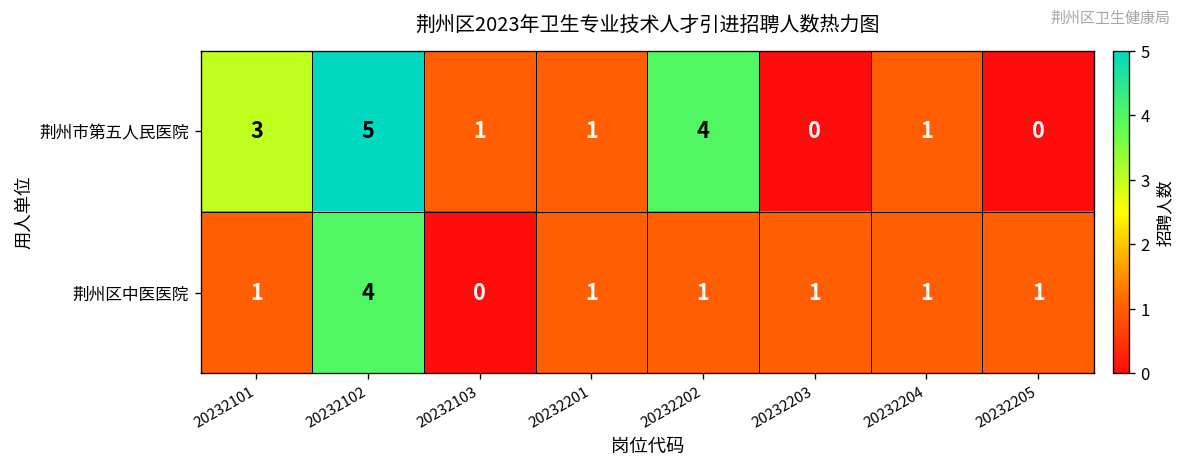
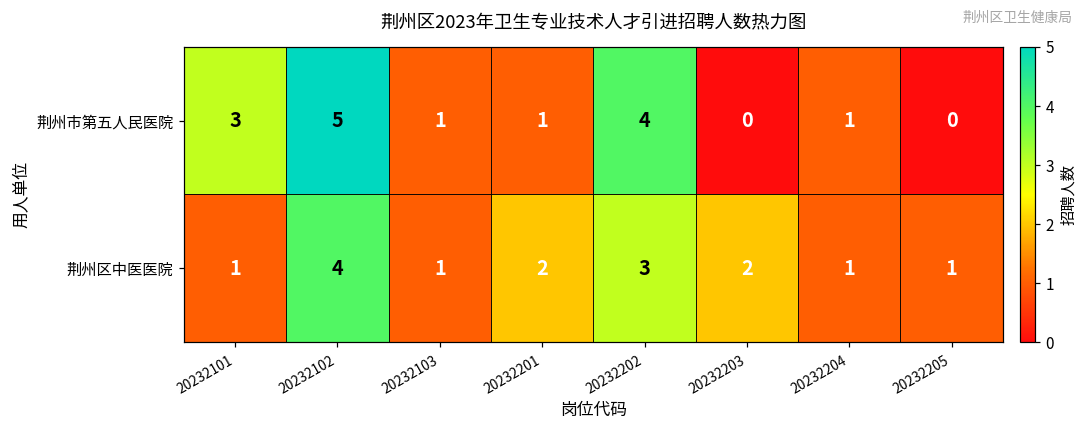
  {
    "荆州市第五人民医院": {
      "20232101": 3,
      "20232102": 5,
      "20232103": 1,
      "20232201": 1,
      "20232202": 4,
      "20232203": 0,
      "20232204": 1,
      "20232205": 0
    },
    "荆州区中医医院": {
      "20232101": 1,
      "20232102": 4,
-     "20232103": 0,
-     "20232201": 1,
-     "20232202": 1,
-     "20232203": 1,
+     "20232103": 1,
+     "20232201": 2,
+     "20232202": 3,
+     "20232203": 2,
      "20232204": 1,
      "20232205": 1
    }
  }
